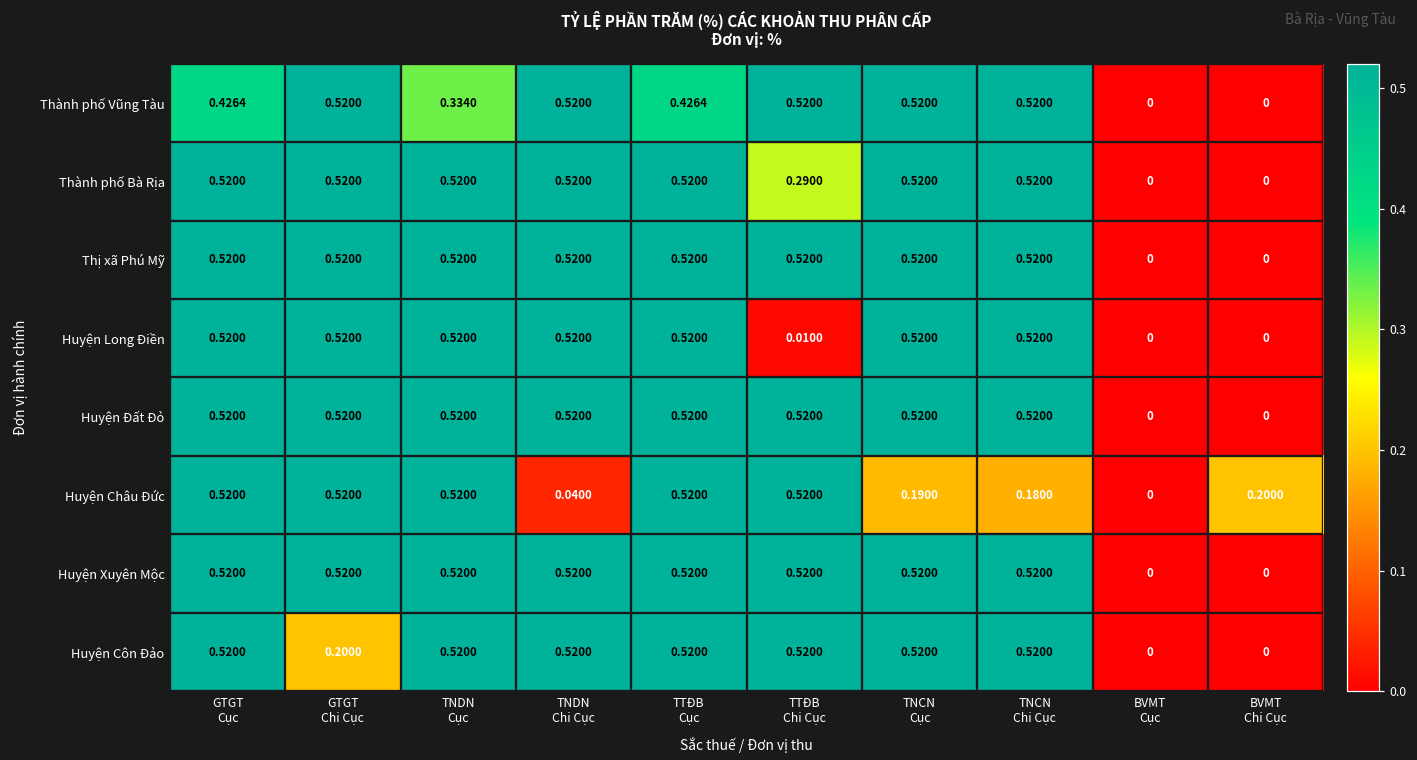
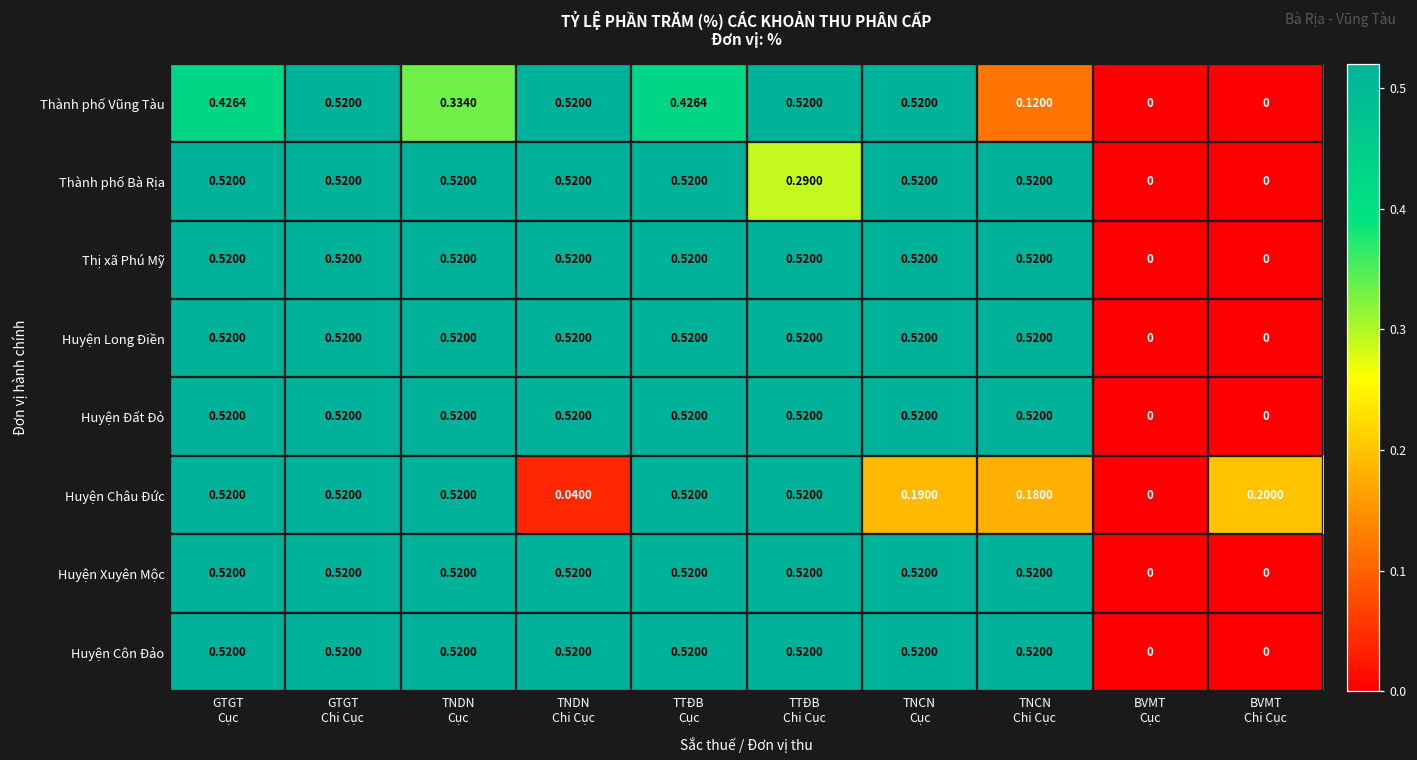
  {
    "Thành phố Vũng Tàu": {
      "GTGT Cục": 0.4264,
      "GTGT Chi Cục": 0.5200,
      "TNDN Cục": 0.3340,
      "TNDN Chi Cục": 0.5200,
      "TTĐB Cục": 0.4264,
      "TTĐB Chi Cục": 0.5200,
      "TNCN Cục": 0.5200,
-     "TNCN Chi Cục": 0.5200,
+     "TNCN Chi Cục": 0.1200,
      "BVMT Cục": 0,
      "BVMT Chi Cục": 0
    },
    "Thành phố Bà Rịa": {
      "GTGT Cục": 0.5200,
      "GTGT Chi Cục": 0.5200,
      "TNDN Cục": 0.5200,
      "TNDN Chi Cục": 0.5200,
      "TTĐB Cục": 0.5200,
      "TTĐB Chi Cục": 0.2900,
      "TNCN Cục": 0.5200,
      "TNCN Chi Cục": 0.5200,
      "BVMT Cục": 0,
      "BVMT Chi Cục": 0
    },
    "Thị xã Phú Mỹ": {
      "GTGT Cục": 0.5200,
      "GTGT Chi Cục": 0.5200,
      "TNDN Cục": 0.5200,
      "TNDN Chi Cục": 0.5200,
      "TTĐB Cục": 0.5200,
      "TTĐB Chi Cục": 0.5200,
      "TNCN Cục": 0.5200,
      "TNCN Chi Cục": 0.5200,
      "BVMT Cục": 0,
      "BVMT Chi Cục": 0
    },
    "Huyện Long Điền": {
      "GTGT Cục": 0.5200,
      "GTGT Chi Cục": 0.5200,
      "TNDN Cục": 0.5200,
      "TNDN Chi Cục": 0.5200,
      "TTĐB Cục": 0.5200,
-     "TTĐB Chi Cục": 0.0100,
+     "TTĐB Chi Cục": 0.5200,
      "TNCN Cục": 0.5200,
      "TNCN Chi Cục": 0.5200,
      "BVMT Cục": 0,
      "BVMT Chi Cục": 0
    },
    "Huyện Đất Đỏ": {
      "GTGT Cục": 0.5200,
      "GTGT Chi Cục": 0.5200,
      "TNDN Cục": 0.5200,
      "TNDN Chi Cục": 0.5200,
      "TTĐB Cục": 0.5200,
      "TTĐB Chi Cục": 0.5200,
      "TNCN Cục": 0.5200,
      "TNCN Chi Cục": 0.5200,
      "BVMT Cục": 0,
      "BVMT Chi Cục": 0
    },
    "Huyện Châu Đức": {
      "GTGT Cục": 0.5200,
      "GTGT Chi Cục": 0.5200,
      "TNDN Cục": 0.5200,
      "TNDN Chi Cục": 0.0400,
      "TTĐB Cục": 0.5200,
      "TTĐB Chi Cục": 0.5200,
      "TNCN Cục": 0.1900,
      "TNCN Chi Cục": 0.1800,
      "BVMT Cục": 0,
      "BVMT Chi Cục": 0.2000
    },
    "Huyện Xuyên Mộc": {
      "GTGT Cục": 0.5200,
      "GTGT Chi Cục": 0.5200,
      "TNDN Cục": 0.5200,
      "TNDN Chi Cục": 0.5200,
      "TTĐB Cục": 0.5200,
      "TTĐB Chi Cục": 0.5200,
      "TNCN Cục": 0.5200,
      "TNCN Chi Cục": 0.5200,
      "BVMT Cục": 0,
      "BVMT Chi Cục": 0
    },
    "Huyện Côn Đảo": {
      "GTGT Cục": 0.5200,
-     "GTGT Chi Cục": 0.2000,
+     "GTGT Chi Cục": 0.5200,
      "TNDN Cục": 0.5200,
      "TNDN Chi Cục": 0.5200,
      "TTĐB Cục": 0.5200,
      "TTĐB Chi Cục": 0.5200,
      "TNCN Cục": 0.5200,
      "TNCN Chi Cục": 0.5200,
      "BVMT Cục": 0,
      "BVMT Chi Cục": 0
    }
  }
